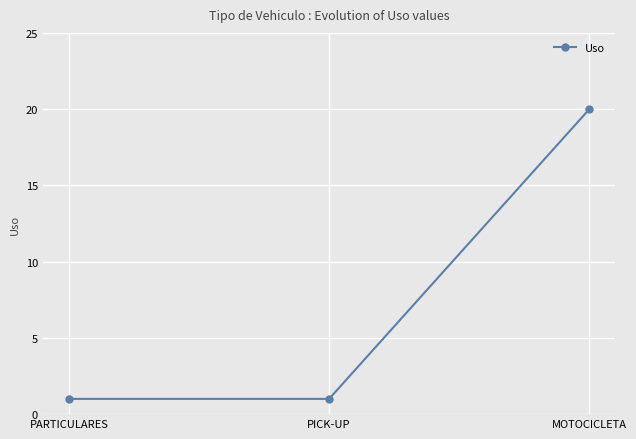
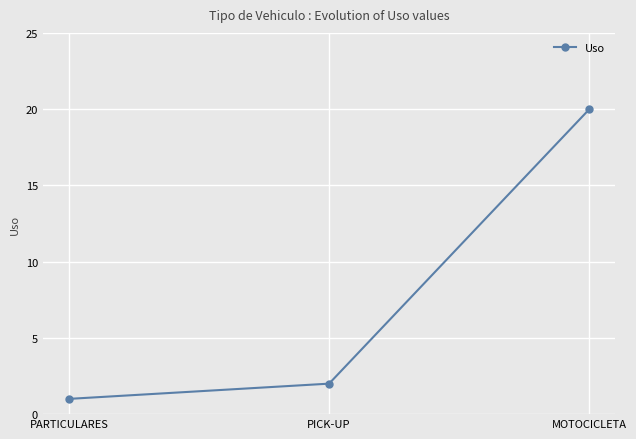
  {
    "PARTICULARES": 1,
-   "PICK-UP": 1,
+   "PICK-UP": 2,
    "MOTOCICLETA": 20
  }
